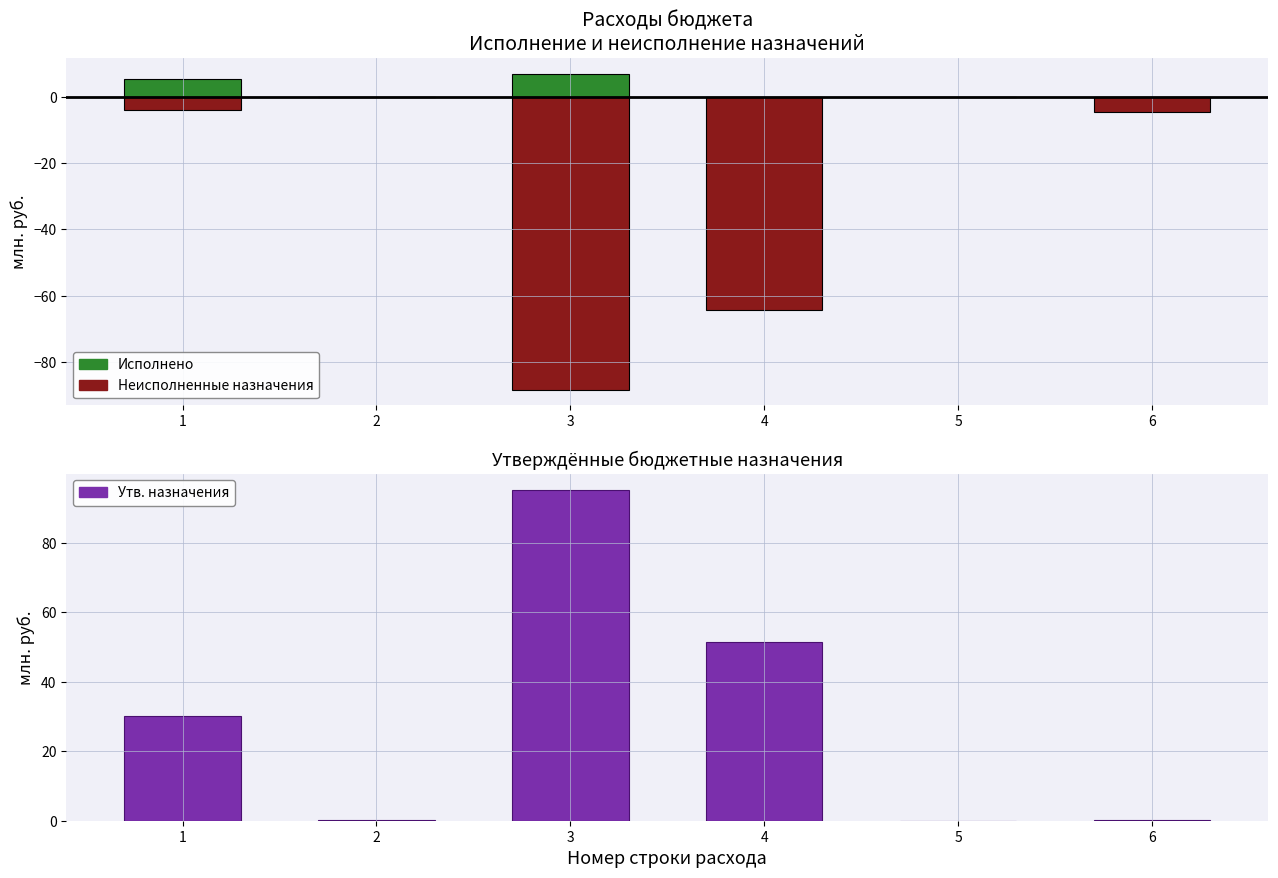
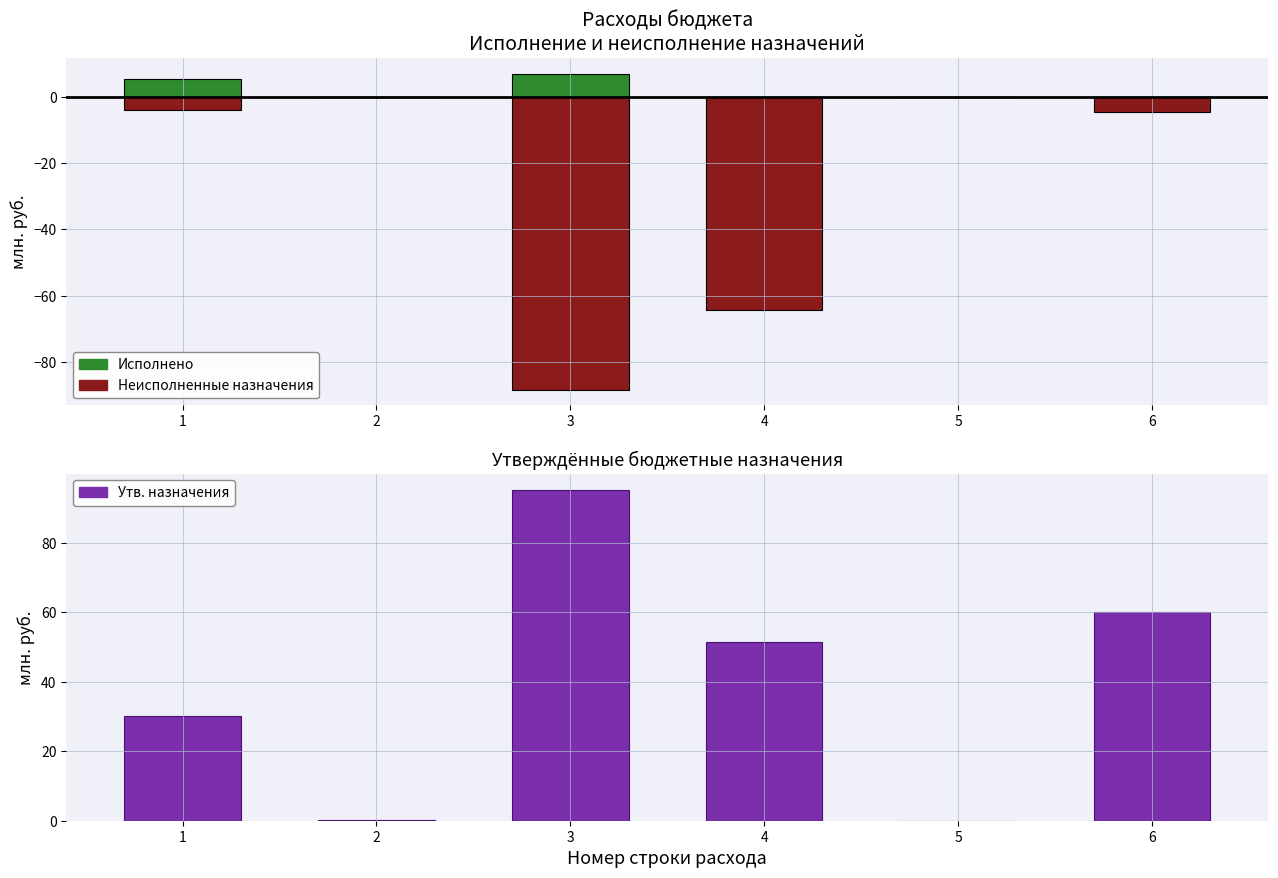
  {
    "Расходы бюджета Исполнение и неисполнение назначений": {
      "Исполнено": {
        "1": 5,
        "3": 7,
        "4": 0,
        "5": 0,
        "6": 0
      },
      "Неисполненные назначения": {
        "1": -4,
        "3": -88,
        "4": -64,
        "6": -5
      }
    },
    "Утверждённые бюджетные назначения": {
      "1": 30,
      "3": 95,
      "4": 51,
-     "6": 0
+     "6": 60
    }
  }
